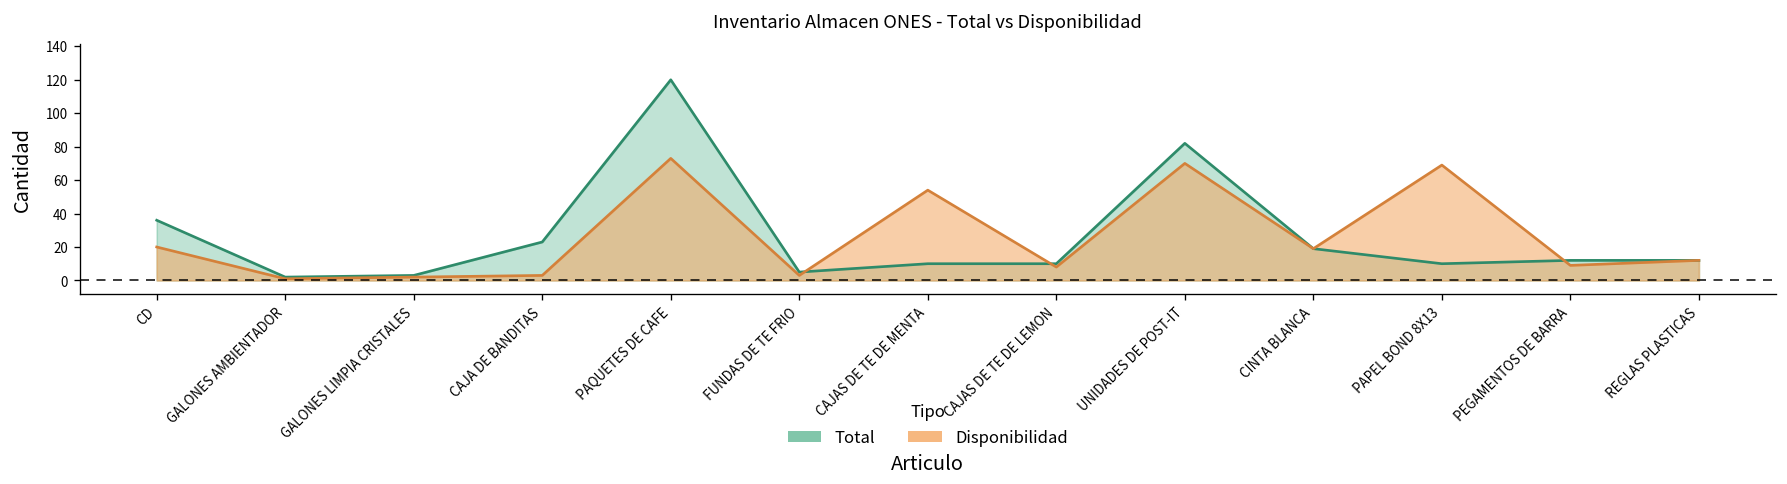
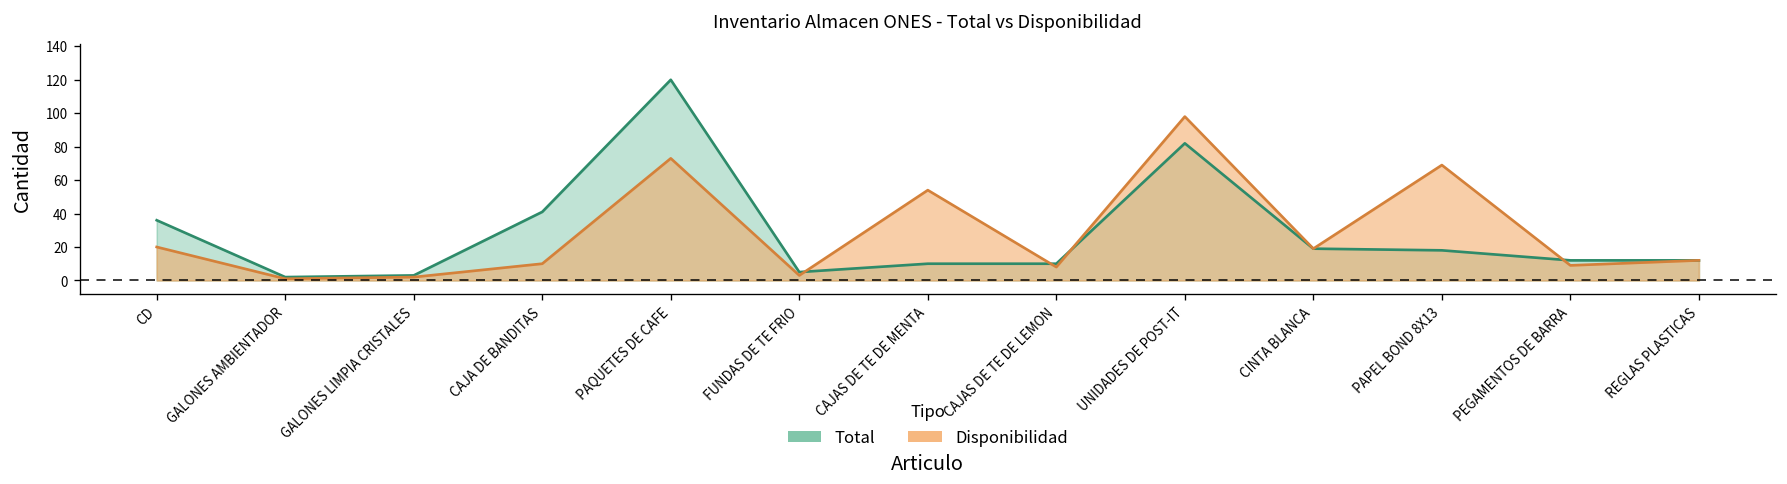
  {
    "Total": {
      "CD": 36,
-     "CAJA DE BANDITAS": 23,
+     "CAJA DE BANDITAS": 41,
      "PAQUETES DE CAFE": 120,
      "FUNDAS DE TE FRIO": 5,
      "CAJAS DE TE DE MENTA": 10,
      "CAJAS DE TE DE LEMON": 10,
      "UNIDADES DE POST-IT": 82,
-     "PAPEL BOND 8X13": 10,
+     "PAPEL BOND 8X13": 18,
      "PEGAMENTOS DE BARRA": 12
    },
    "Disponibilidad": {
      "CD": 20,
-     "CAJA DE BANDITAS": 3,
+     "CAJA DE BANDITAS": 10,
      "PAQUETES DE CAFE": 73,
      "FUNDAS DE TE FRIO": 3,
      "CAJAS DE TE DE MENTA": 54,
      "CAJAS DE TE DE LEMON": 8,
-     "UNIDADES DE POST-IT": 70,
+     "UNIDADES DE POST-IT": 98,
      "PAPEL BOND 8X13": 69,
      "PEGAMENTOS DE BARRA": 9
    }
  }
